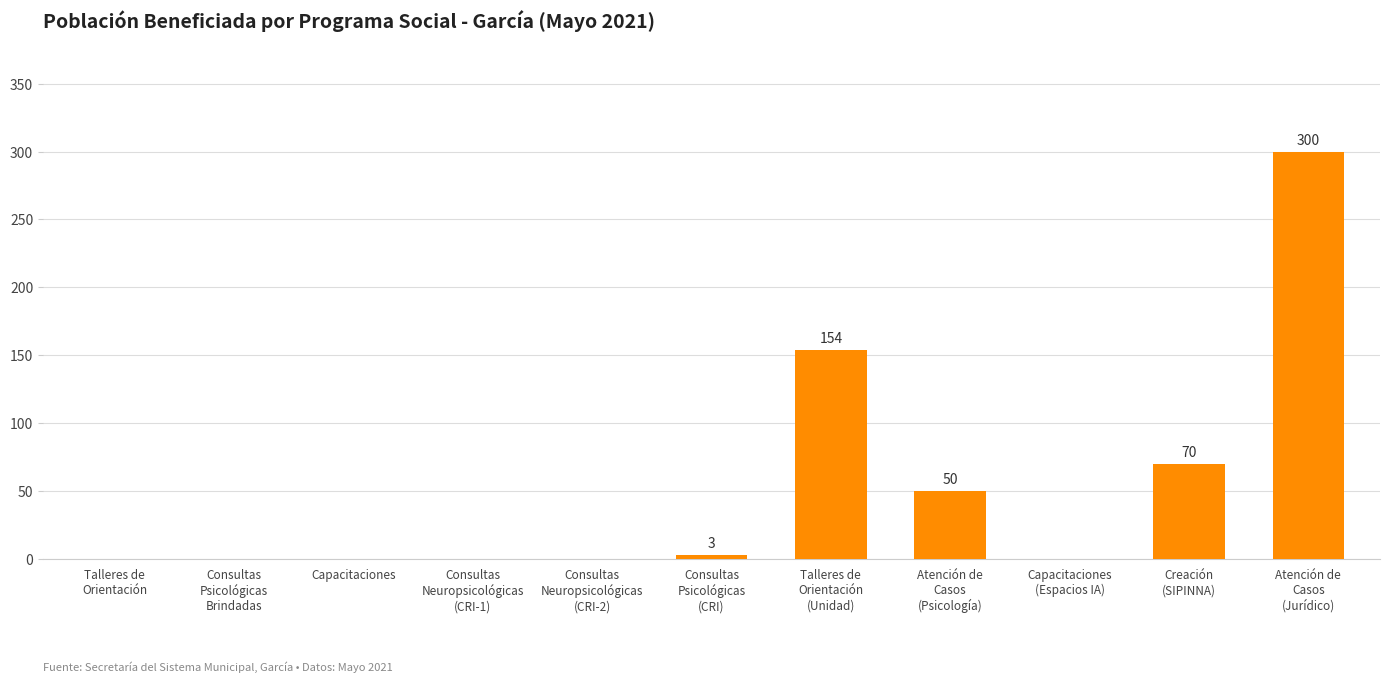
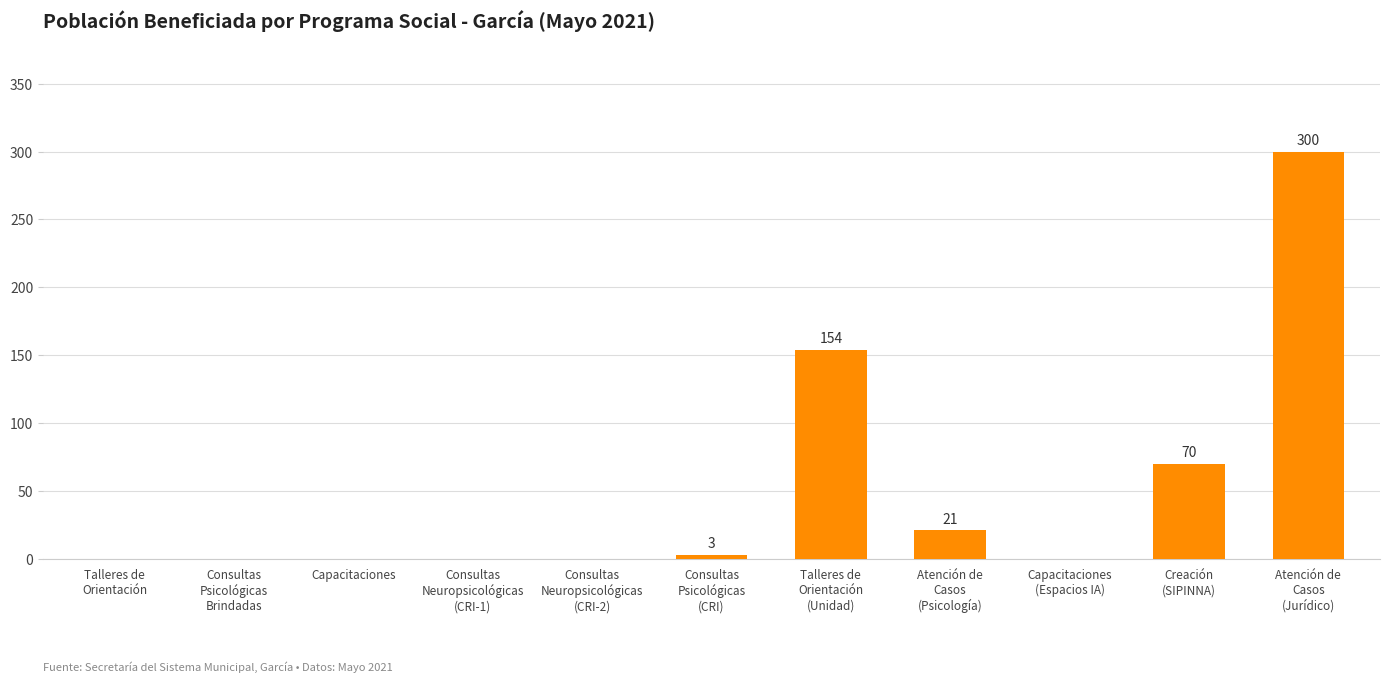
  {
    "Consultas Psicológicas (CRI)": 3,
    "Talleres de Orientación (Unidad)": 154,
-   "Atención de Casos (Psicología)": 50,
+   "Atención de Casos (Psicología)": 21,
    "Creación (SIPINNA)": 70,
    "Atención de Casos (Jurídico)": 300
  }
